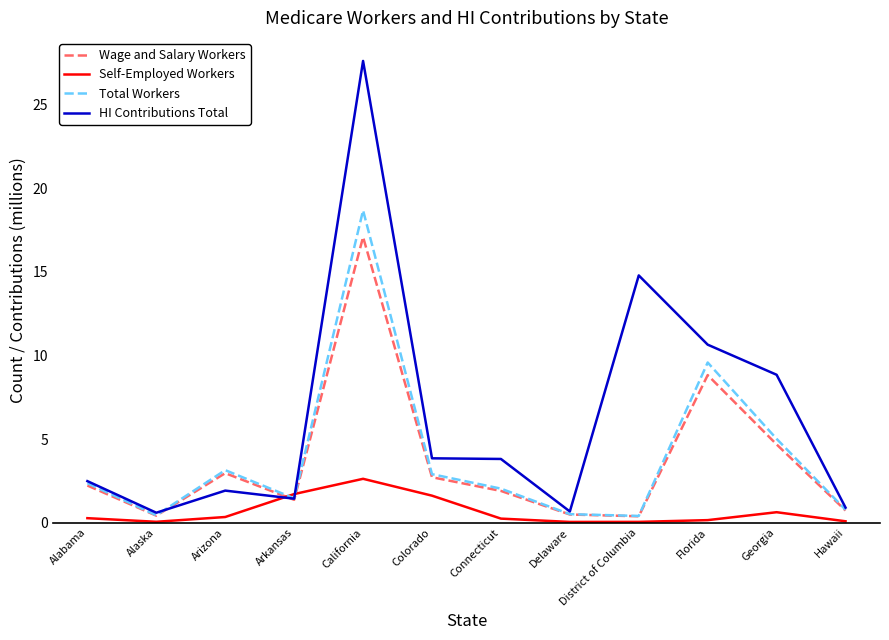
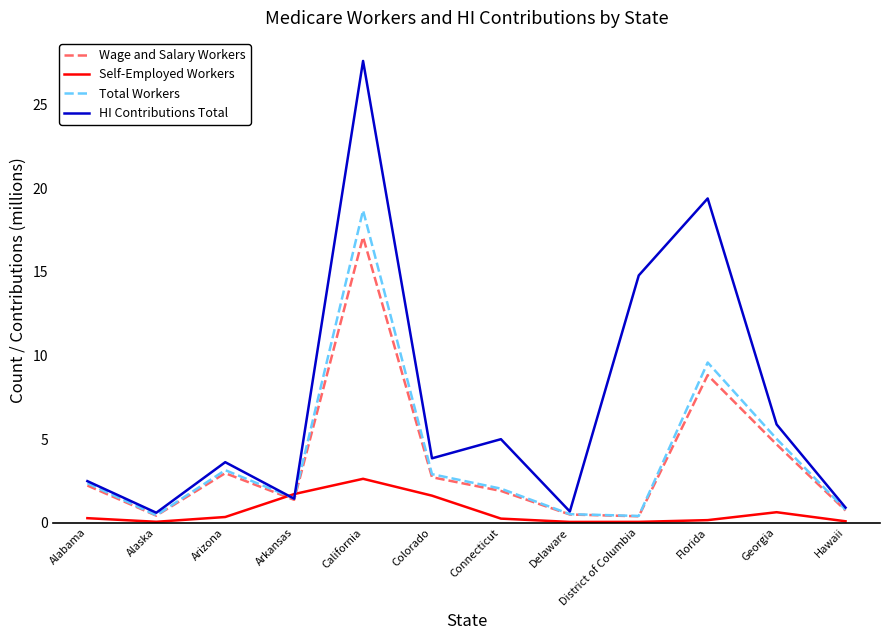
  {
    "Wage and Salary Workers": {
      "Arizona": 3.0,
      "California": 17.1,
      "Colorado": 2.7,
      "Florida": 8.8,
      "Georgia": 4.7
    },
    "Self-Employed Workers": {
      "Alabama": 0.3,
      "Alaska": 0.0,
      "Arizona": 0.3,
      "Arkansas": 1.7,
      "California": 2.6,
      "Colorado": 1.6,
      "Connecticut": 0.2,
      "Delaware": 0.0,
      "District of Columbia": 0.0,
      "Florida": 0.1,
      "Georgia": 0.6,
      "Hawaii": 0.1
    },
    "Total Workers": {
      "Arizona": 3.1,
      "California": 18.7,
      "Colorado": 2.9,
      "Florida": 9.6,
      "Georgia": 5.0
    },
    "HI Contributions Total": {
      "Alaska": 0.6,
-     "Arizona": 1.9,
+     "Arizona": 3.6,
      "California": 27.6,
      "Colorado": 3.8,
-     "Connecticut": 3.8,
+     "Connecticut": 5.0,
      "Delaware": 0.7,
      "District of Columbia": 14.8,
-     "Florida": 10.6,
-     "Georgia": 8.8
+     "Florida": 19.4,
+     "Georgia": 5.9
    }
  }
